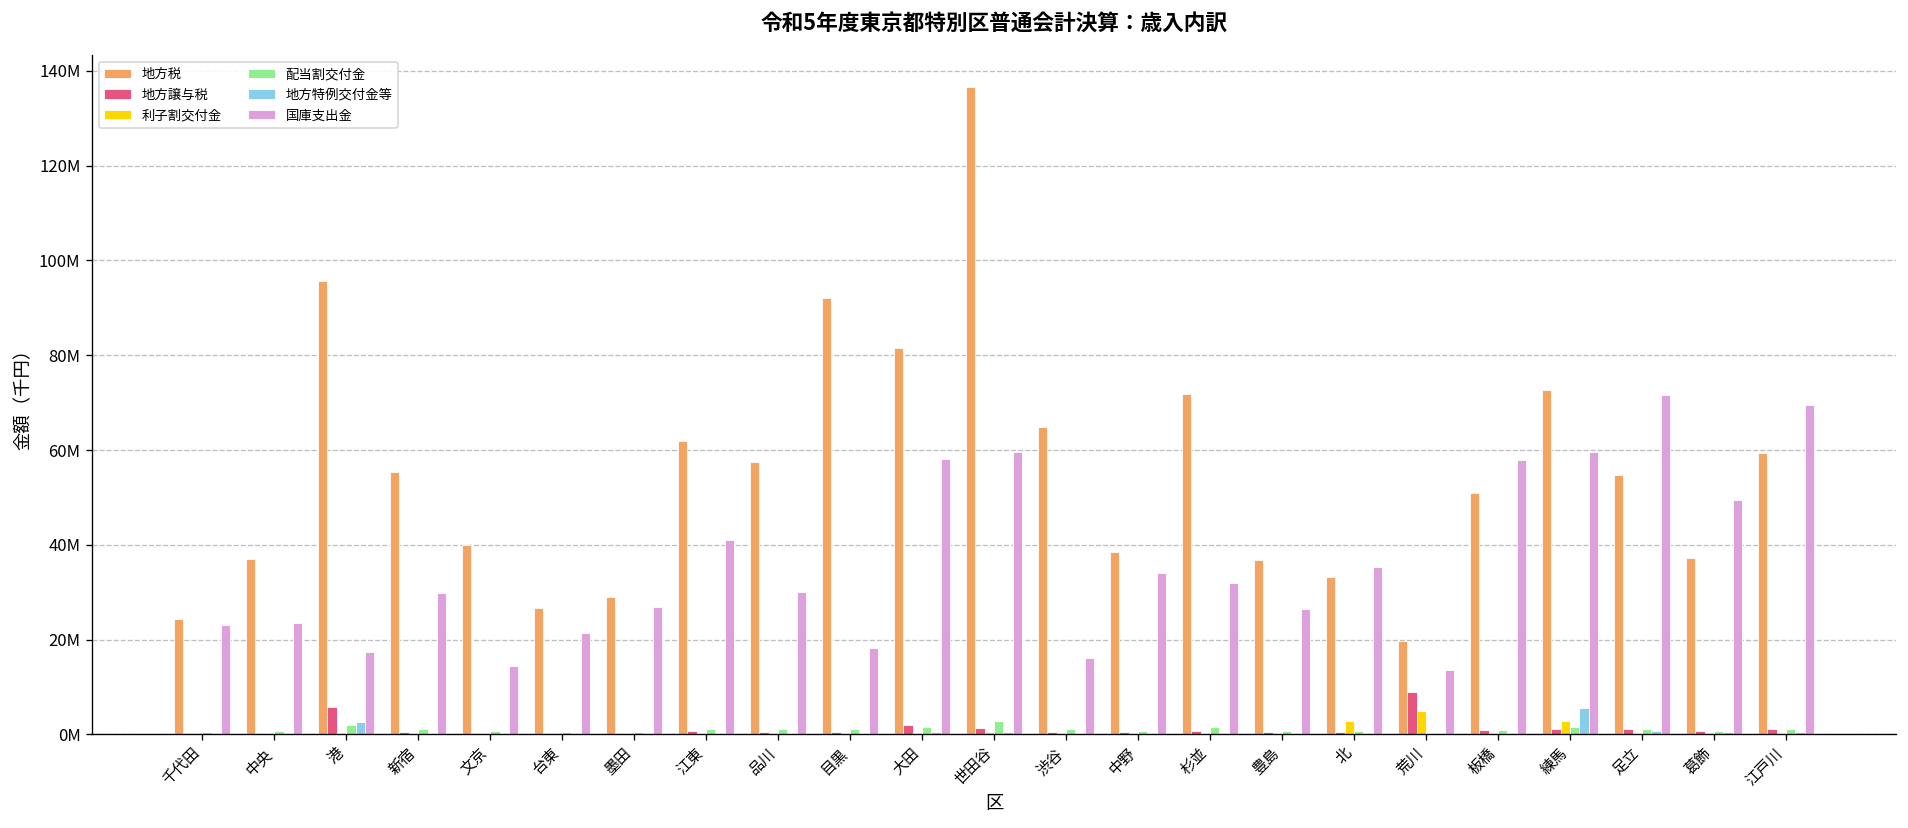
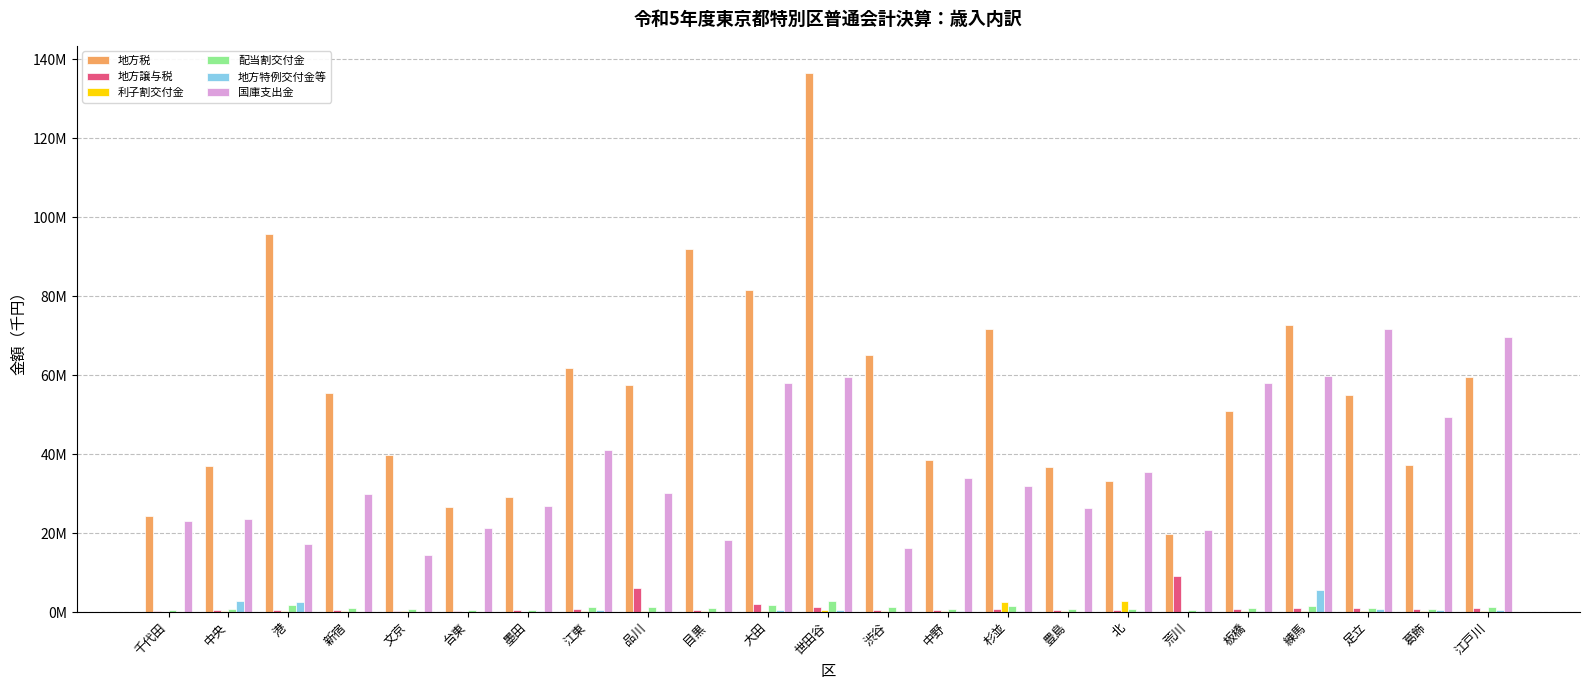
  {
    "地方税": {
      "千代田": 24000000,
      "中央": 37000000,
      "港": 96000000,
      "新宿": 55000000,
      "文京": 40000000,
      "台東": 27000000,
      "墨田": 29000000,
      "江東": 62000000,
      "品川": 58000000,
      "目黒": 92000000,
      "大田": 82000000,
      "世田谷": 137000000,
      "渋谷": 65000000,
      "中野": 38000000,
      "杉並": 72000000,
      "豊島": 37000000,
      "北": 33000000,
      "荒川": 20000000,
      "板橋": 51000000,
      "練馬": 73000000,
      "足立": 55000000,
      "葛飾": 37000000,
      "江戸川": 59000000
    },
    "地方譲与税": {
-     "港": 6000000,
+     "港": 0,
      "江東": 1000000,
-     "品川": 1000000,
+     "品川": 6000000,
      "大田": 2000000,
      "世田谷": 1000000,
      "杉並": 1000000,
      "荒川": 9000000,
      "板橋": 1000000,
      "練馬": 1000000,
      "足立": 1000000,
      "葛飾": 1000000,
      "江戸川": 1000000
    },
    "利子割交付金": {
-     "杉並": 0,
+     "杉並": 3000000,
      "北": 3000000,
-     "荒川": 5000000,
-     "練馬": 3000000
+     "荒川": 0,
+     "練馬": 0
    },
    "配当割交付金": {
      "中央": 1000000,
      "港": 2000000,
      "新宿": 1000000,
      "文京": 1000000,
      "江東": 1000000,
      "品川": 1000000,
      "目黒": 1000000,
      "大田": 2000000,
      "世田谷": 3000000,
      "渋谷": 1000000,
      "中野": 1000000,
      "杉並": 1000000,
      "豊島": 1000000,
      "北": 1000000,
      "板橋": 1000000,
      "練馬": 1000000,
      "足立": 1000000,
      "葛飾": 1000000,
      "江戸川": 1000000
    },
    "地方特例交付金等": {
-     "中央": 0,
+     "中央": 3000000,
      "港": 3000000,
      "練馬": 6000000,
      "足立": 1000000
    },
    "国庫支出金": {
      "千代田": 23000000,
      "中央": 24000000,
      "港": 17000000,
      "新宿": 30000000,
      "文京": 14000000,
      "台東": 21000000,
      "墨田": 27000000,
      "江東": 41000000,
      "品川": 30000000,
      "目黒": 18000000,
      "大田": 58000000,
      "世田谷": 59000000,
      "渋谷": 16000000,
      "中野": 34000000,
      "杉並": 32000000,
      "豊島": 26000000,
      "北": 35000000,
-     "荒川": 14000000,
+     "荒川": 21000000,
      "板橋": 58000000,
      "練馬": 60000000,
      "足立": 72000000,
      "葛飾": 49000000,
      "江戸川": 70000000
    }
  }
